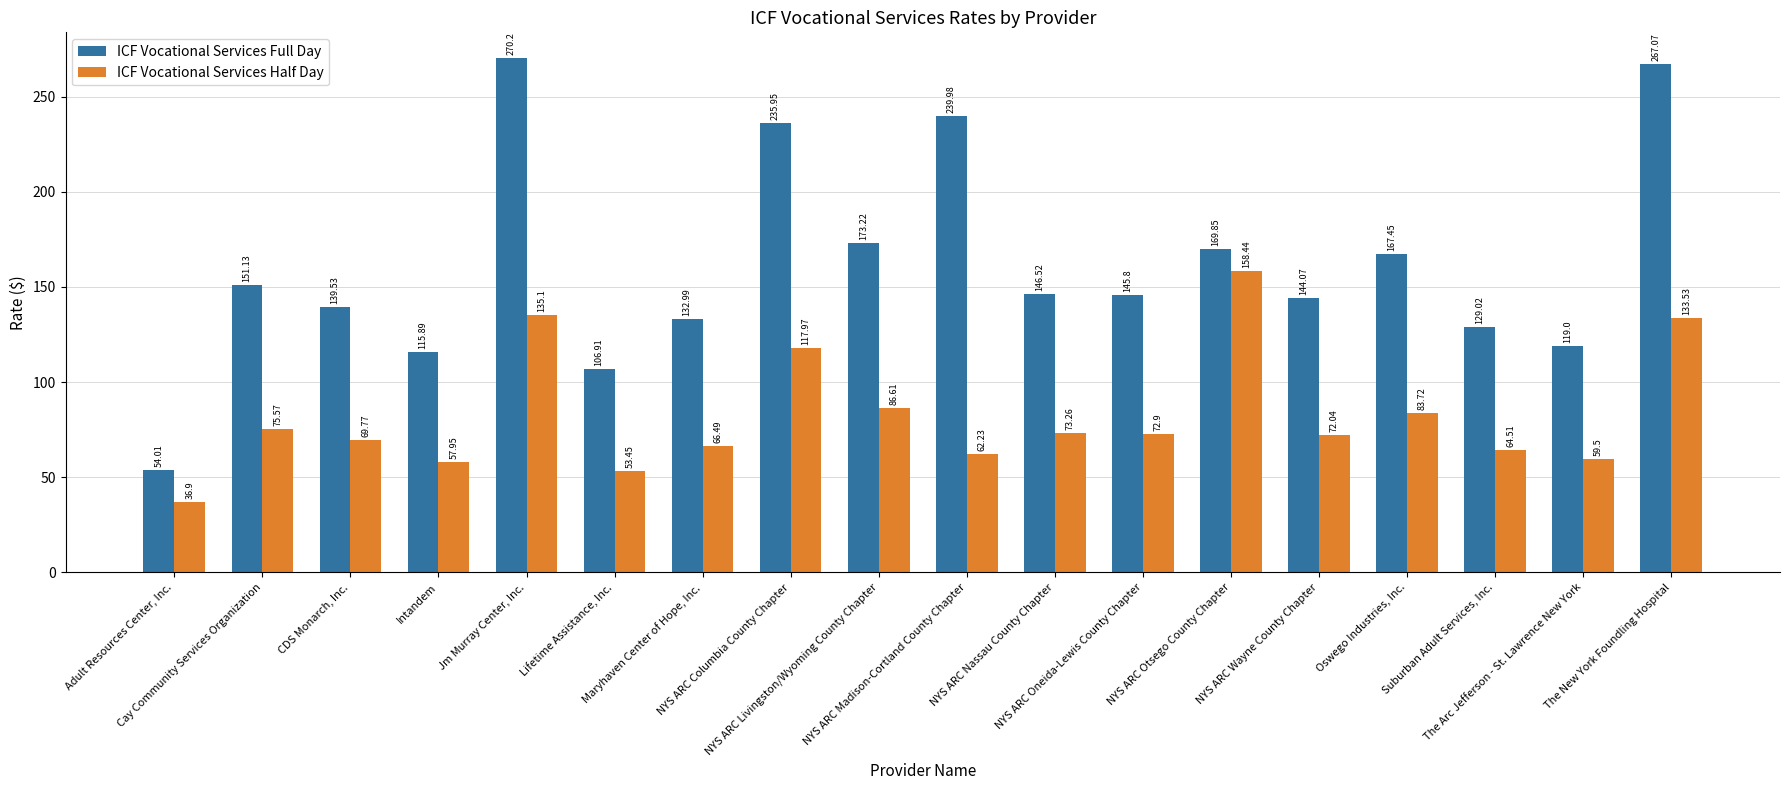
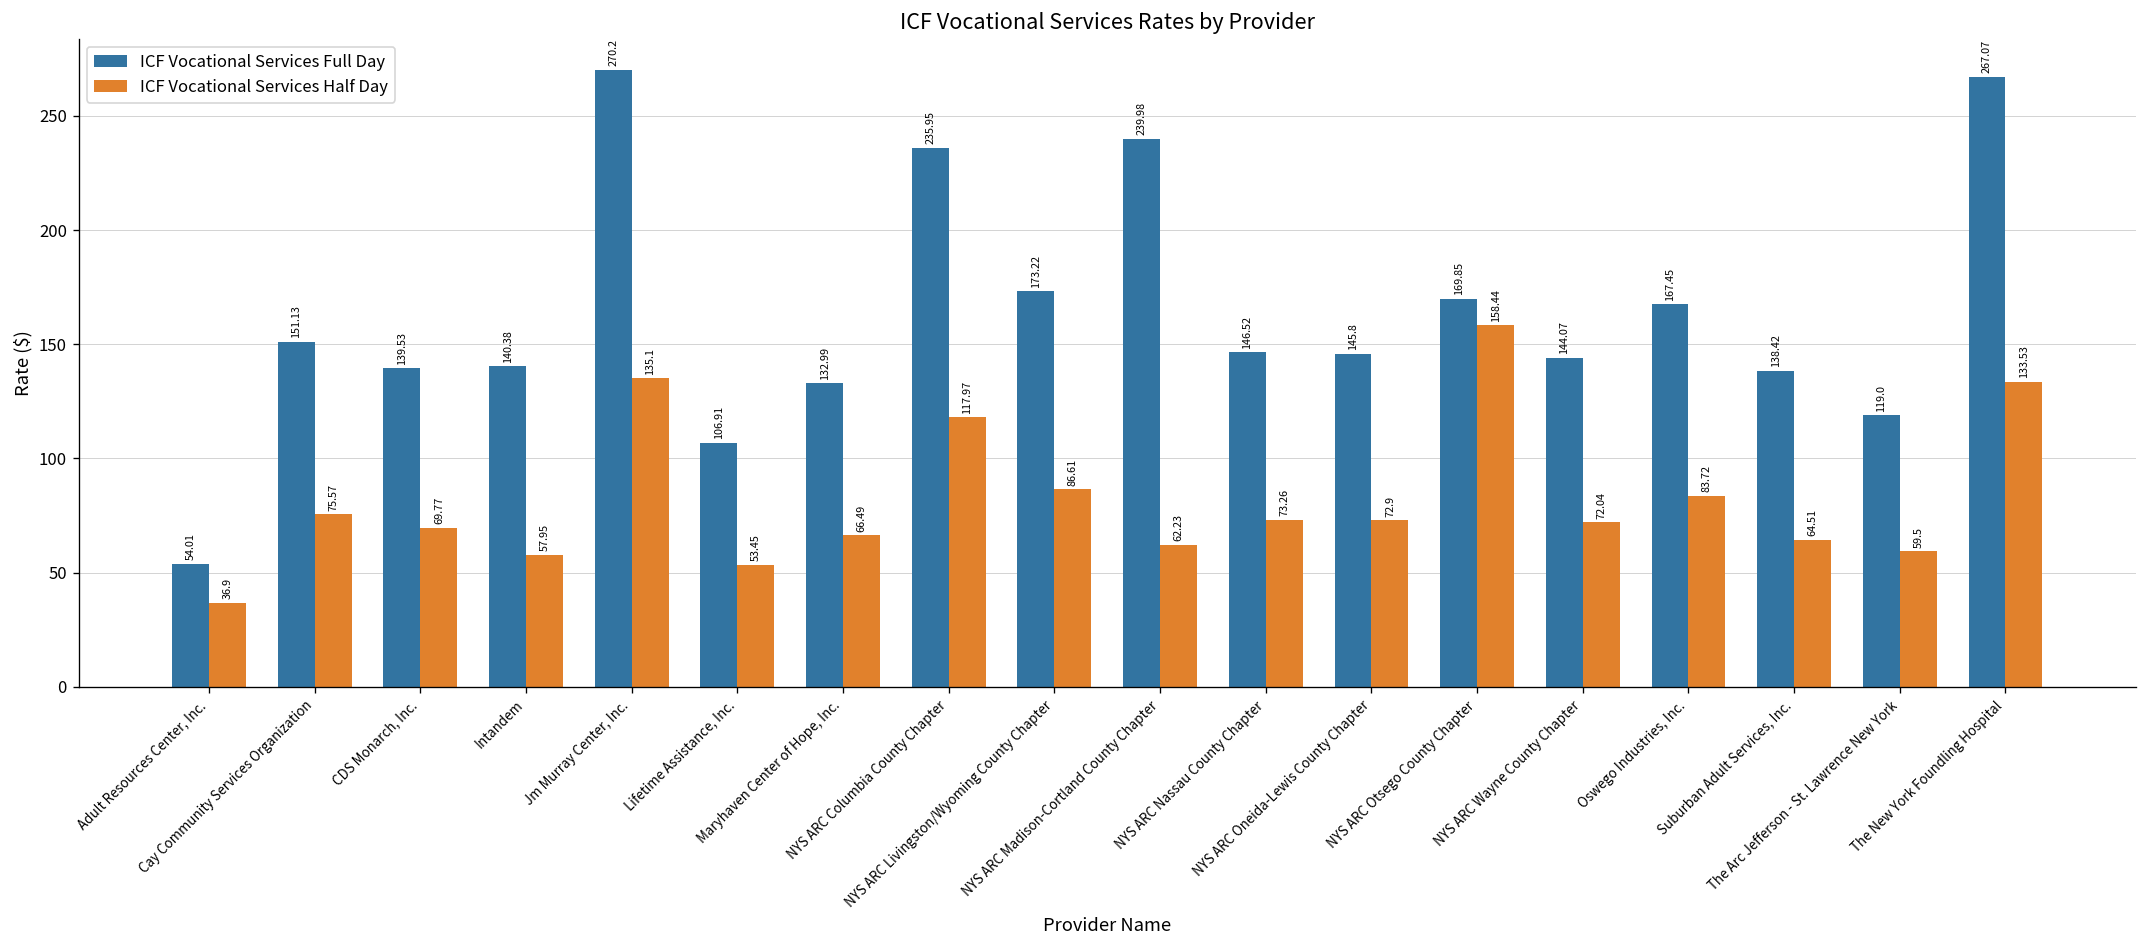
  {
    "ICF Vocational Services Full Day": {
      "Adult Resources Center, Inc.": 54.01,
      "Cay Community Services Organization": 151.13,
      "CDS Monarch, Inc.": 139.53,
-     "Intandem": 115.89,
+     "Intandem": 140.38,
      "Jm Murray Center, Inc.": 270.2,
      "Lifetime Assistance, Inc.": 106.91,
      "Maryhaven Center of Hope, Inc.": 132.99,
      "NYS ARC Columbia County Chapter": 235.95,
      "NYS ARC Livingston/Wyoming County Chapter": 173.22,
      "NYS ARC Madison-Cortland County Chapter": 239.98,
      "NYS ARC Nassau County Chapter": 146.52,
      "NYS ARC Oneida-Lewis County Chapter": 145.8,
      "NYS ARC Otsego County Chapter": 169.85,
      "NYS ARC Wayne County Chapter": 144.07,
      "Oswego Industries, Inc.": 167.45,
-     "Suburban Adult Services, Inc.": 129.02,
+     "Suburban Adult Services, Inc.": 138.42,
      "The Arc Jefferson - St. Lawrence New York": 119.0,
      "The New York Foundling Hospital": 267.07
    },
    "ICF Vocational Services Half Day": {
      "Adult Resources Center, Inc.": 36.9,
      "Cay Community Services Organization": 75.57,
      "CDS Monarch, Inc.": 69.77,
      "Intandem": 57.95,
      "Jm Murray Center, Inc.": 135.1,
      "Lifetime Assistance, Inc.": 53.45,
      "Maryhaven Center of Hope, Inc.": 66.49,
      "NYS ARC Columbia County Chapter": 117.97,
      "NYS ARC Livingston/Wyoming County Chapter": 86.61,
      "NYS ARC Madison-Cortland County Chapter": 62.23,
      "NYS ARC Nassau County Chapter": 73.26,
      "NYS ARC Oneida-Lewis County Chapter": 72.9,
      "NYS ARC Otsego County Chapter": 158.44,
      "NYS ARC Wayne County Chapter": 72.04,
      "Oswego Industries, Inc.": 83.72,
      "Suburban Adult Services, Inc.": 64.51,
      "The Arc Jefferson - St. Lawrence New York": 59.5,
      "The New York Foundling Hospital": 133.53
    }
  }
